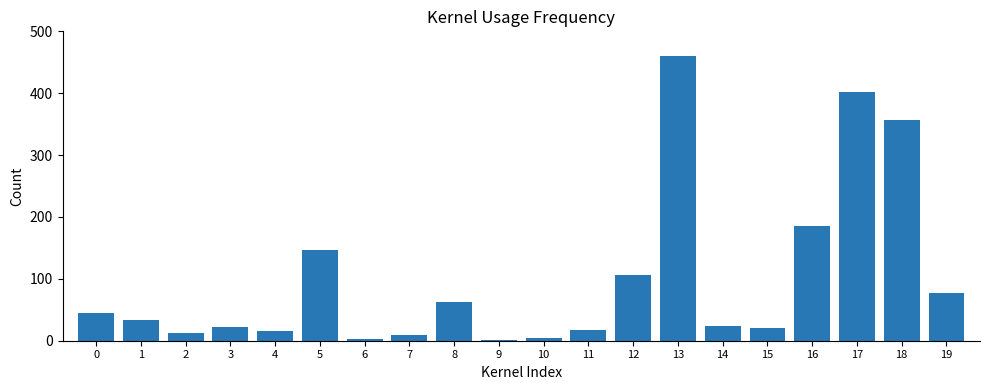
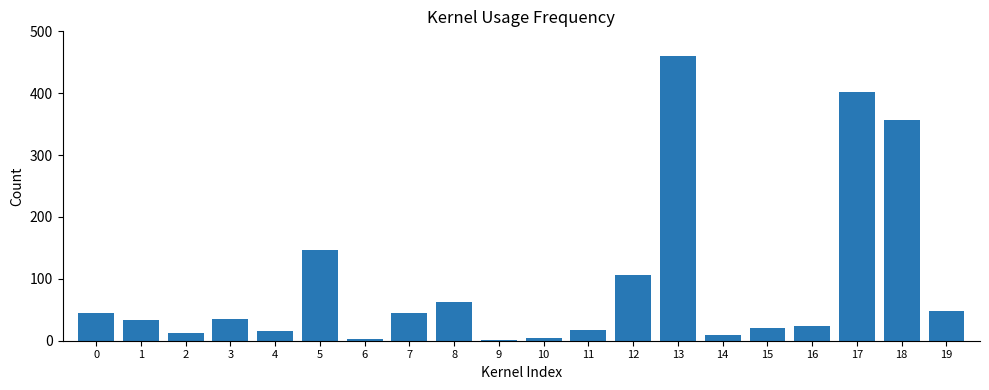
  {
    "0": 40,
    "1": 30,
    "2": 10,
-   "3": 20,
+   "3": 40,
    "4": 10,
    "5": 150,
-   "7": 10,
+   "7": 40,
    "8": 60,
    "10": 10,
    "11": 20,
    "12": 110,
    "13": 460,
-   "14": 20,
+   "14": 10,
    "15": 20,
-   "16": 190,
+   "16": 20,
    "17": 400,
    "18": 360,
-   "19": 80
+   "19": 50
  }
